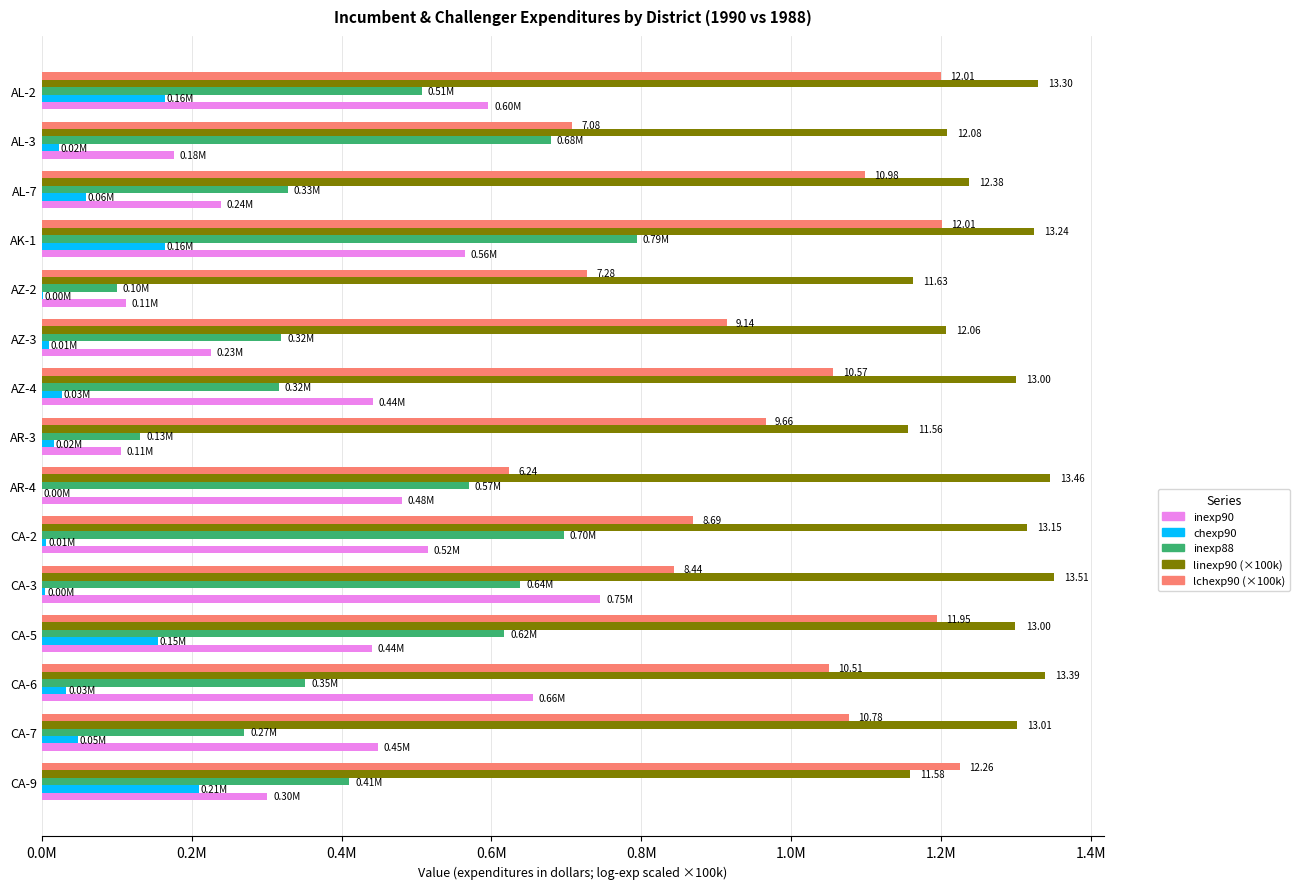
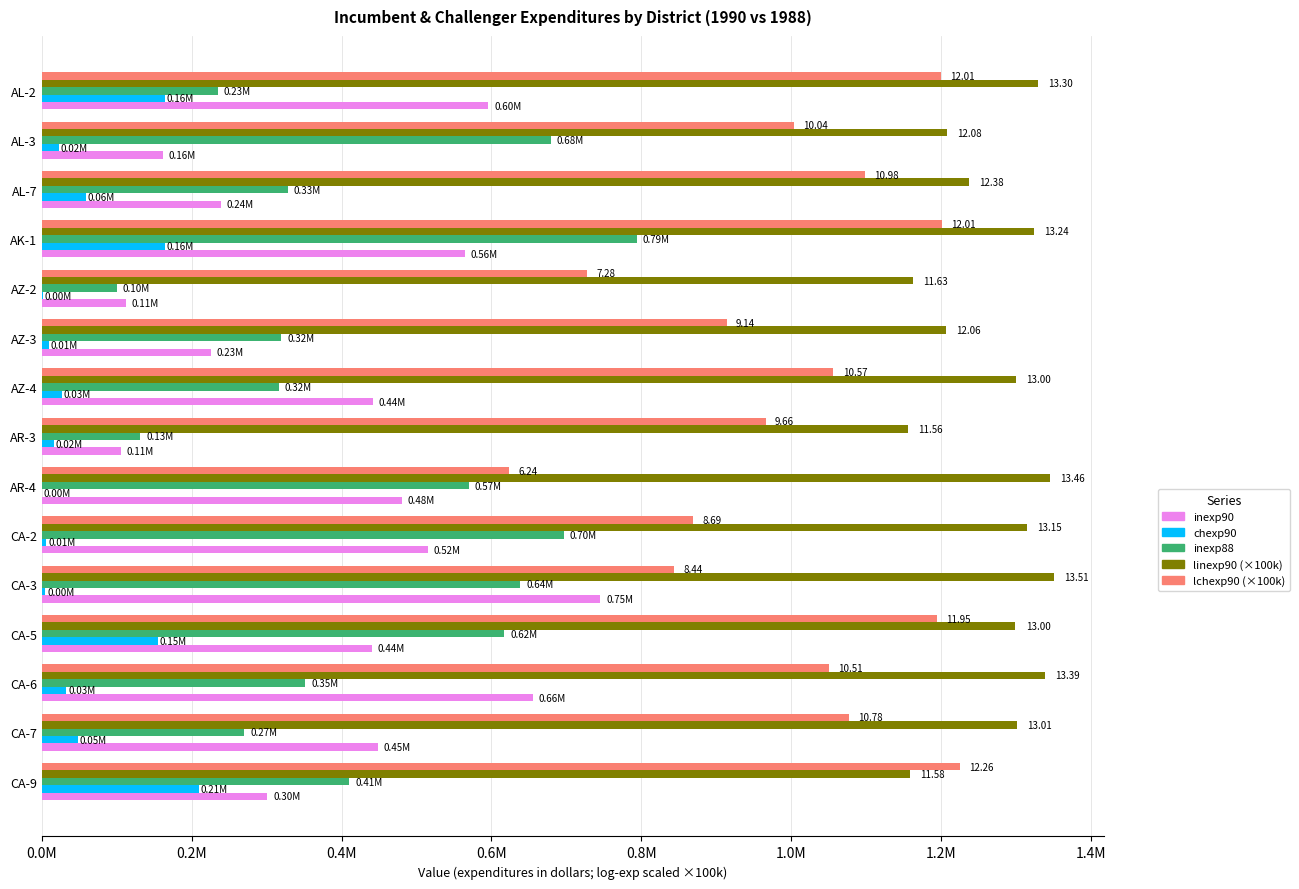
  {
    "inexp90": {
      "AL-2": "0.60M",
-     "AL-3": "0.18M",
+     "AL-3": "0.16M",
      "AL-7": "0.24M",
      "AK-1": "0.56M",
      "AZ-2": "0.11M",
      "AZ-3": "0.23M",
      "AZ-4": "0.44M",
      "AR-3": "0.11M",
      "AR-4": "0.48M",
      "CA-2": "0.52M",
      "CA-3": "0.75M",
      "CA-5": "0.44M",
      "CA-6": "0.66M",
      "CA-7": "0.45M",
      "CA-9": "0.30M"
    },
    "chexp90": {
      "AL-2": "0.16M",
      "AL-3": "0.02M",
      "AL-7": "0.06M",
      "AK-1": "0.16M",
      "AZ-3": "0.01M",
      "AZ-4": "0.03M",
      "AR-3": "0.02M",
      "CA-2": "0.01M",
      "CA-5": "0.15M",
      "CA-6": "0.03M",
      "CA-7": "0.05M",
      "CA-9": "0.21M"
    },
    "inexp88": {
-     "AL-2": "0.51M",
+     "AL-2": "0.23M",
      "AL-3": "0.68M",
      "AL-7": "0.33M",
      "AK-1": "0.79M",
      "AZ-2": "0.10M",
      "AZ-3": "0.32M",
      "AZ-4": "0.32M",
      "AR-3": "0.13M",
      "AR-4": "0.57M",
      "CA-2": "0.70M",
      "CA-3": "0.64M",
      "CA-5": "0.62M",
      "CA-6": "0.35M",
      "CA-7": "0.27M",
      "CA-9": "0.41M"
    },
    "lchexp90 (×100k)": {
-     "AL-3": "7.08"
+     "AL-3": "10.04"
    }
  }
